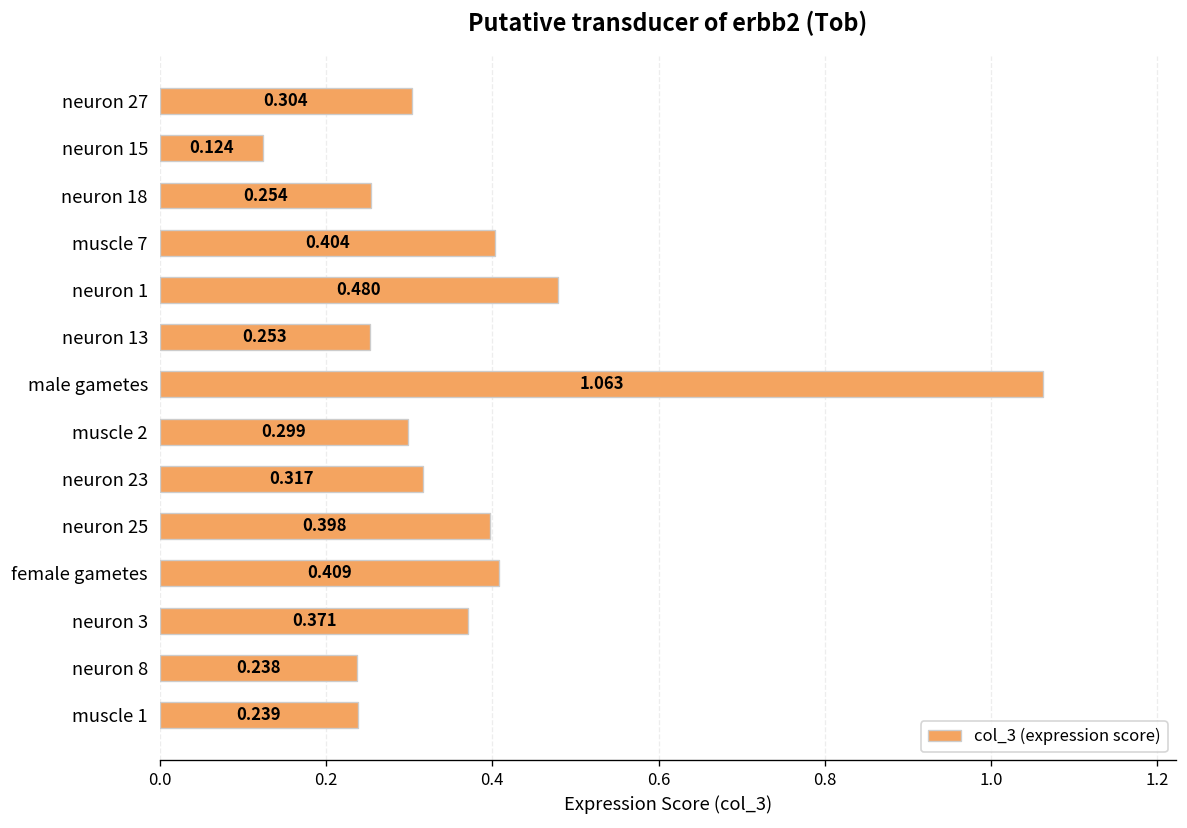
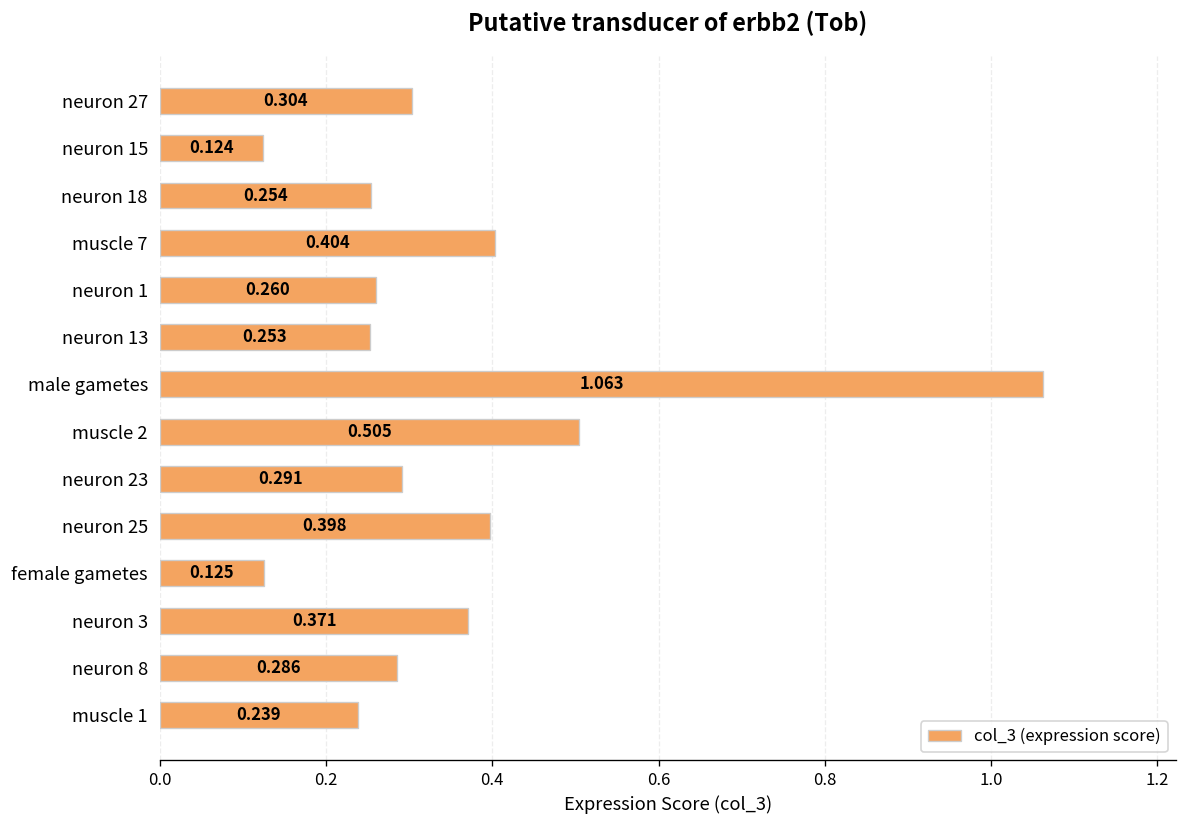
  {
    "neuron 27": 0.304,
    "neuron 15": 0.124,
    "neuron 18": 0.254,
    "muscle 7": 0.404,
-   "neuron 1": 0.480,
+   "neuron 1": 0.260,
    "neuron 13": 0.253,
    "male gametes": 1.063,
-   "muscle 2": 0.299,
-   "neuron 23": 0.317,
+   "muscle 2": 0.505,
+   "neuron 23": 0.291,
    "neuron 25": 0.398,
-   "female gametes": 0.409,
+   "female gametes": 0.125,
    "neuron 3": 0.371,
-   "neuron 8": 0.238,
+   "neuron 8": 0.286,
    "muscle 1": 0.239
  }
